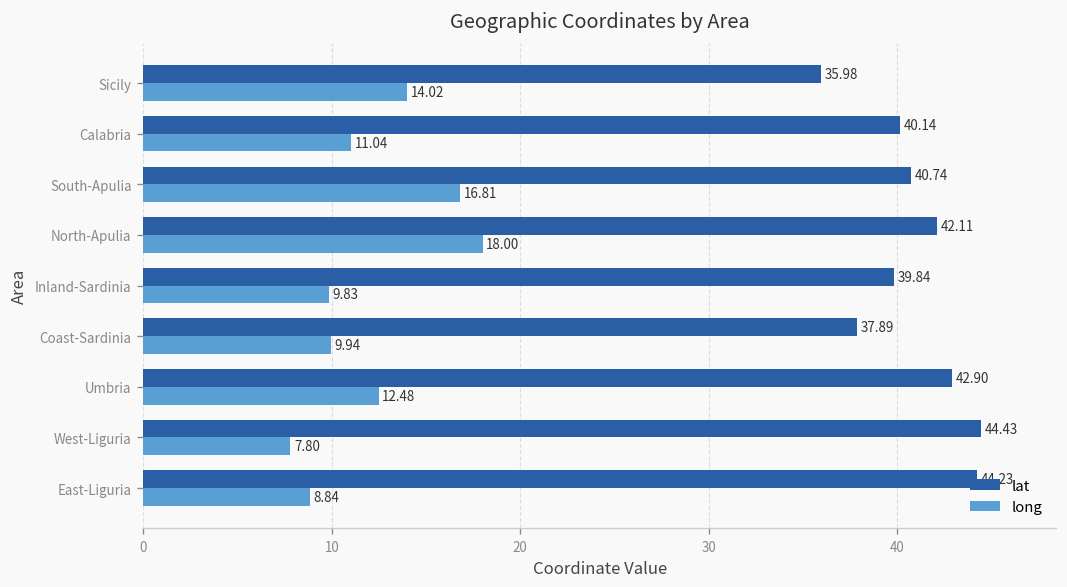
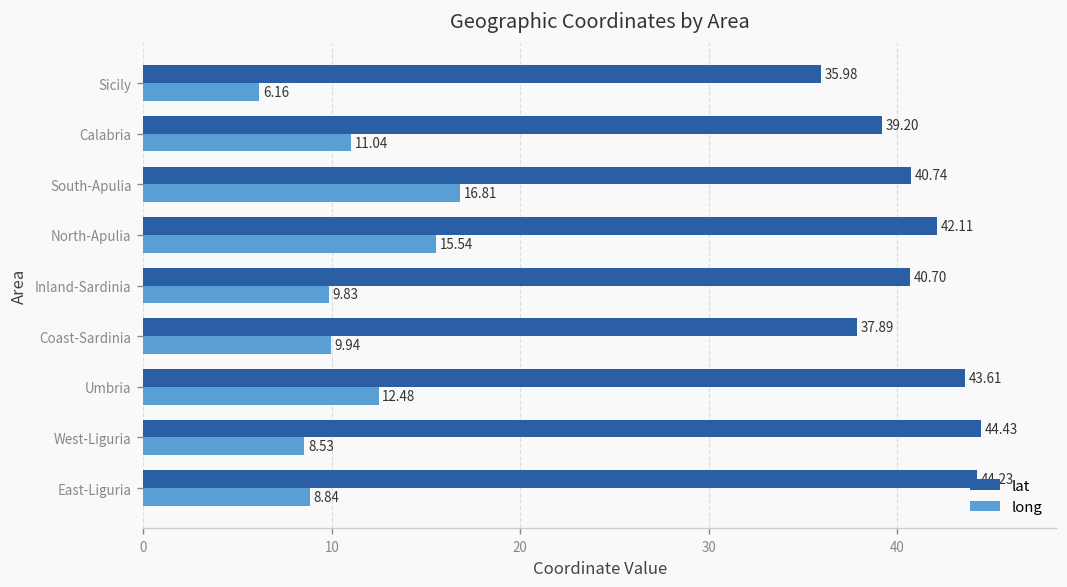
  {
    "lat": {
      "Sicily": 35.98,
-     "Calabria": 40.14,
+     "Calabria": 39.20,
      "South-Apulia": 40.74,
      "North-Apulia": 42.11,
-     "Inland-Sardinia": 39.84,
+     "Inland-Sardinia": 40.70,
      "Coast-Sardinia": 37.89,
-     "Umbria": 42.90,
+     "Umbria": 43.61,
      "West-Liguria": 44.43,
      "East-Liguria": 44.23
    },
    "long": {
-     "Sicily": 14.02,
+     "Sicily": 6.16,
      "Calabria": 11.04,
      "South-Apulia": 16.81,
-     "North-Apulia": 18.00,
+     "North-Apulia": 15.54,
      "Inland-Sardinia": 9.83,
      "Coast-Sardinia": 9.94,
      "Umbria": 12.48,
-     "West-Liguria": 7.80,
+     "West-Liguria": 8.53,
      "East-Liguria": 8.84
    }
  }
